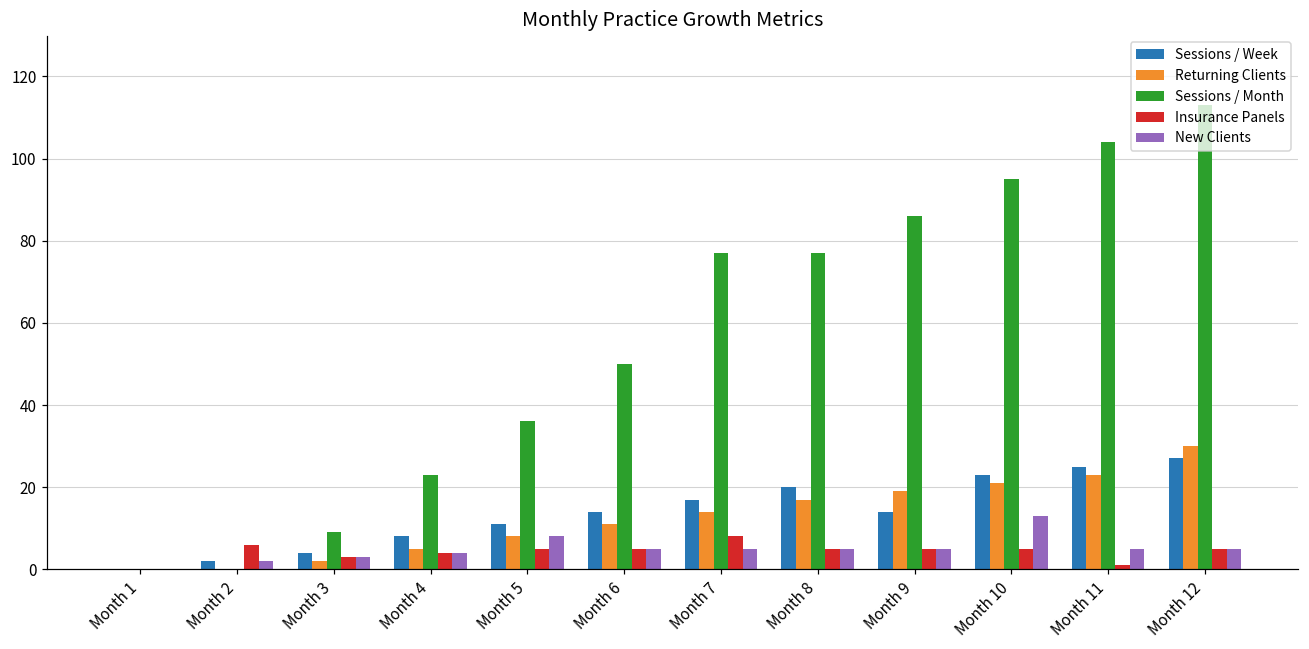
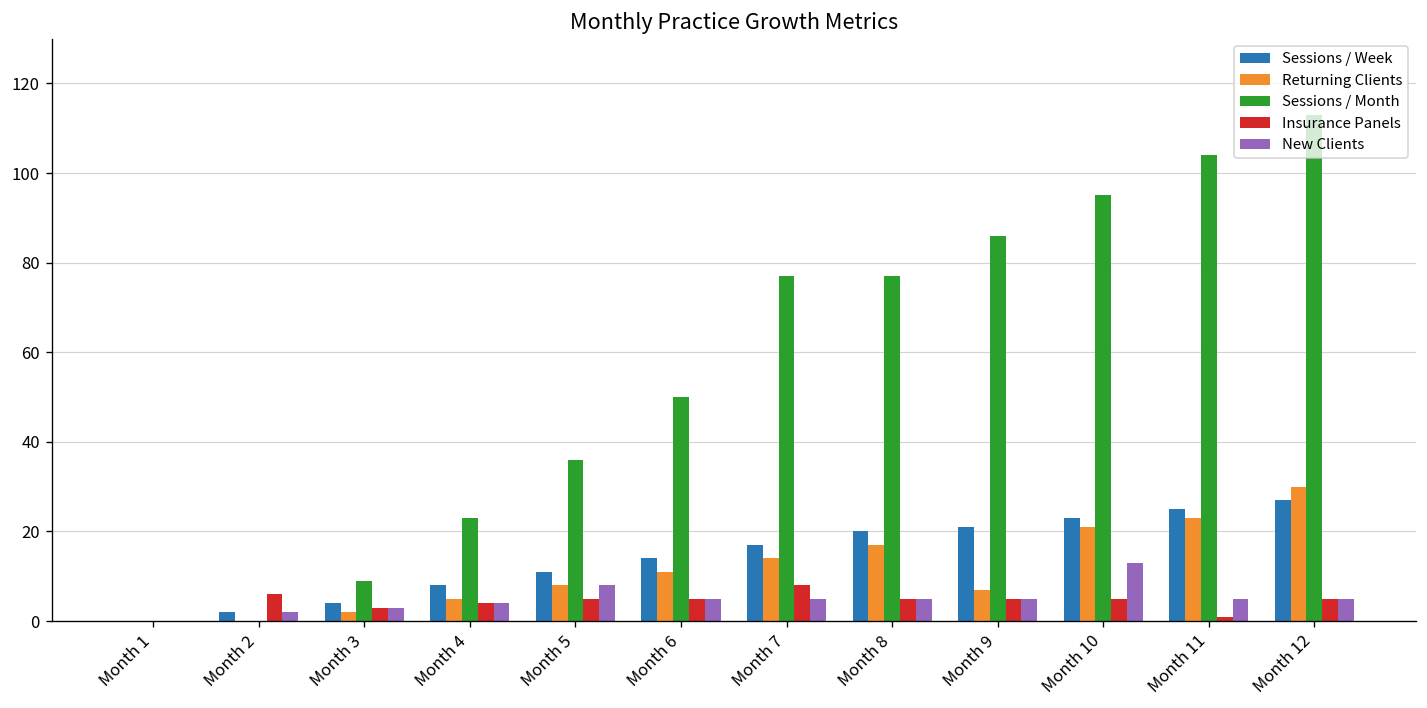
  {
    "Sessions / Week": {
      "Month 1": 0,
      "Month 2": 2,
      "Month 3": 4,
      "Month 4": 8,
      "Month 5": 11,
      "Month 6": 14,
      "Month 7": 17,
      "Month 8": 20,
-     "Month 9": 14,
+     "Month 9": 21,
      "Month 10": 23,
      "Month 11": 25,
      "Month 12": 27
    },
    "Returning Clients": {
      "Month 1": 0,
      "Month 2": 0,
      "Month 3": 2,
      "Month 4": 5,
      "Month 5": 8,
      "Month 6": 11,
      "Month 7": 14,
      "Month 8": 17,
-     "Month 9": 19,
+     "Month 9": 7,
      "Month 10": 21,
      "Month 11": 23,
      "Month 12": 30
    },
    "Sessions / Month": {
      "Month 1": 0,
      "Month 2": 0,
      "Month 3": 9,
      "Month 4": 23,
      "Month 5": 36,
      "Month 6": 50,
      "Month 7": 77,
      "Month 8": 77,
      "Month 9": 86,
      "Month 10": 95,
      "Month 11": 104
    },
    "Insurance Panels": {
      "Month 1": 0,
      "Month 2": 6,
      "Month 3": 3,
      "Month 4": 4,
      "Month 5": 5,
      "Month 6": 5,
      "Month 7": 8,
      "Month 8": 5,
      "Month 9": 5,
      "Month 10": 5,
      "Month 11": 1,
      "Month 12": 5
    },
    "New Clients": {
      "Month 1": 0,
      "Month 2": 2,
      "Month 3": 3,
      "Month 4": 4,
      "Month 5": 8,
      "Month 6": 5,
      "Month 7": 5,
      "Month 8": 5,
      "Month 9": 5,
      "Month 10": 13,
      "Month 11": 5,
      "Month 12": 5
    }
  }
